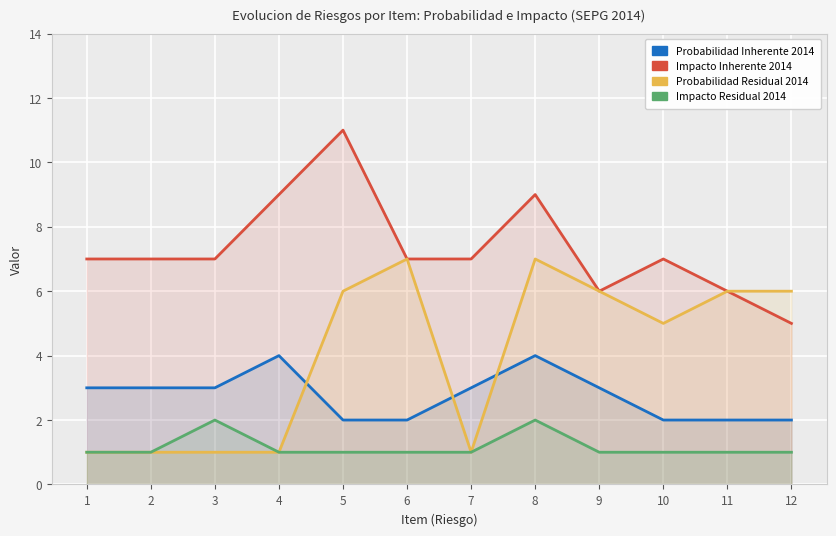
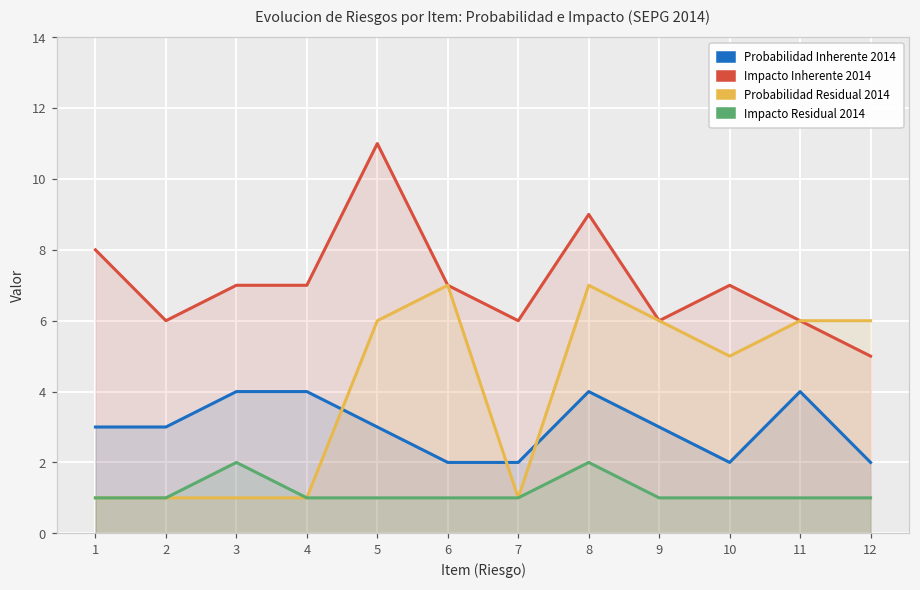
  {
    "Probabilidad Inherente 2014": {
      "1": 3,
      "2": 3,
-     "3": 3,
+     "3": 4,
      "4": 4,
-     "5": 2,
+     "5": 3,
      "6": 2,
-     "7": 3,
+     "7": 2,
      "8": 4,
      "9": 3,
      "10": 2,
-     "11": 2,
+     "11": 4,
      "12": 2
    },
    "Impacto Inherente 2014": {
-     "1": 7,
-     "2": 7,
+     "1": 8,
+     "2": 6,
      "3": 7,
-     "4": 9,
+     "4": 7,
      "5": 11,
-     "7": 7,
+     "7": 6,
      "8": 9,
      "10": 7,
      "12": 5
    },
    "Probabilidad Residual 2014": {
      "3": 1,
      "5": 6,
      "8": 7,
      "10": 5,
      "12": 6
    },
    "Impacto Residual 2014": {
      "3": 2,
      "5": 1,
      "6": 1,
      "8": 2,
      "9": 1,
      "10": 1,
      "11": 1,
      "12": 1
    }
  }
